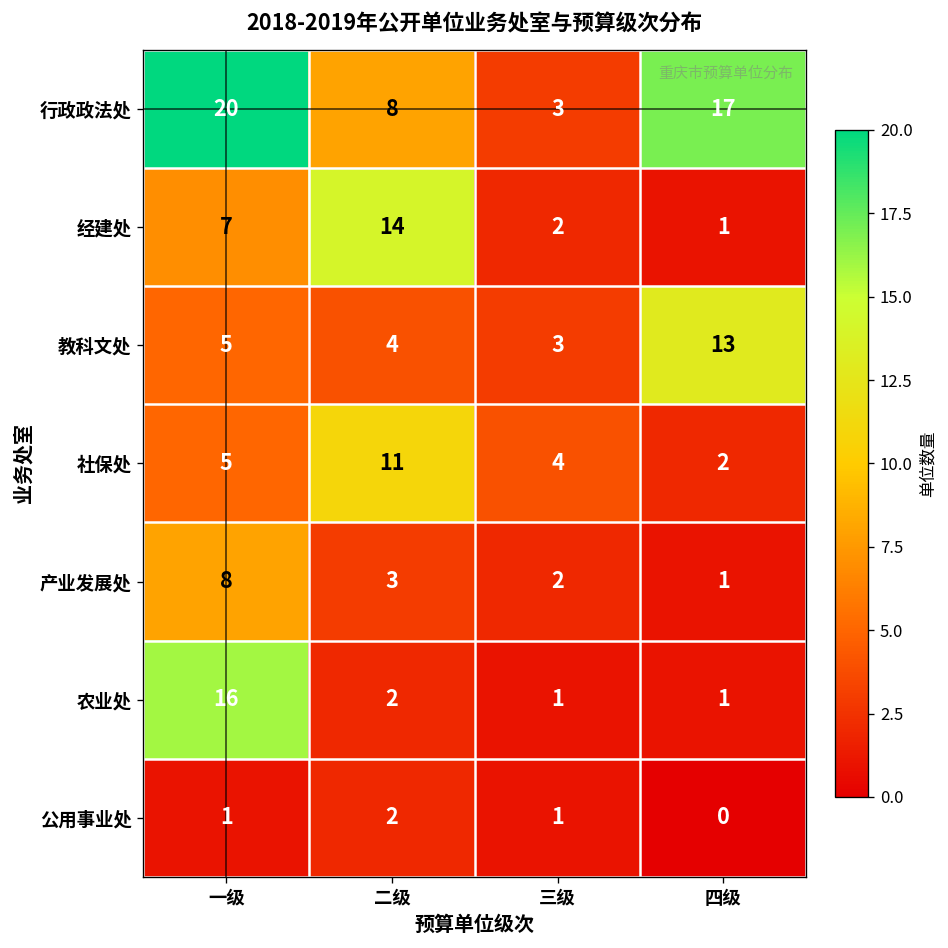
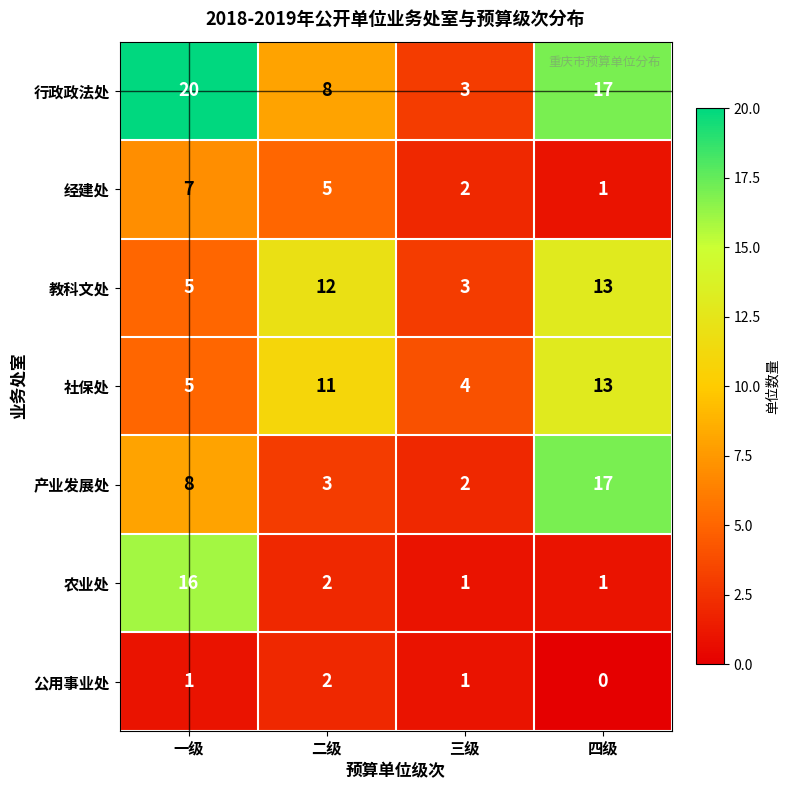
  {
    "行政政法处": {
      "一级": 20,
      "二级": 8,
      "三级": 3
    },
    "经建处": {
      "一级": 7,
-     "二级": 14,
+     "二级": 5,
      "三级": 2,
      "四级": 1
    },
    "教科文处": {
      "一级": 5,
-     "二级": 4,
+     "二级": 12,
      "三级": 3,
      "四级": 13
    },
    "社保处": {
      "一级": 5,
      "二级": 11,
      "三级": 4,
-     "四级": 2
+     "四级": 13
    },
    "产业发展处": {
      "一级": 8,
      "二级": 3,
      "三级": 2,
-     "四级": 1
+     "四级": 17
    },
    "农业处": {
      "一级": 16,
      "二级": 2,
      "三级": 1,
      "四级": 1
    },
    "公用事业处": {
      "一级": 1,
      "二级": 2,
      "三级": 1,
      "四级": 0
    }
  }
